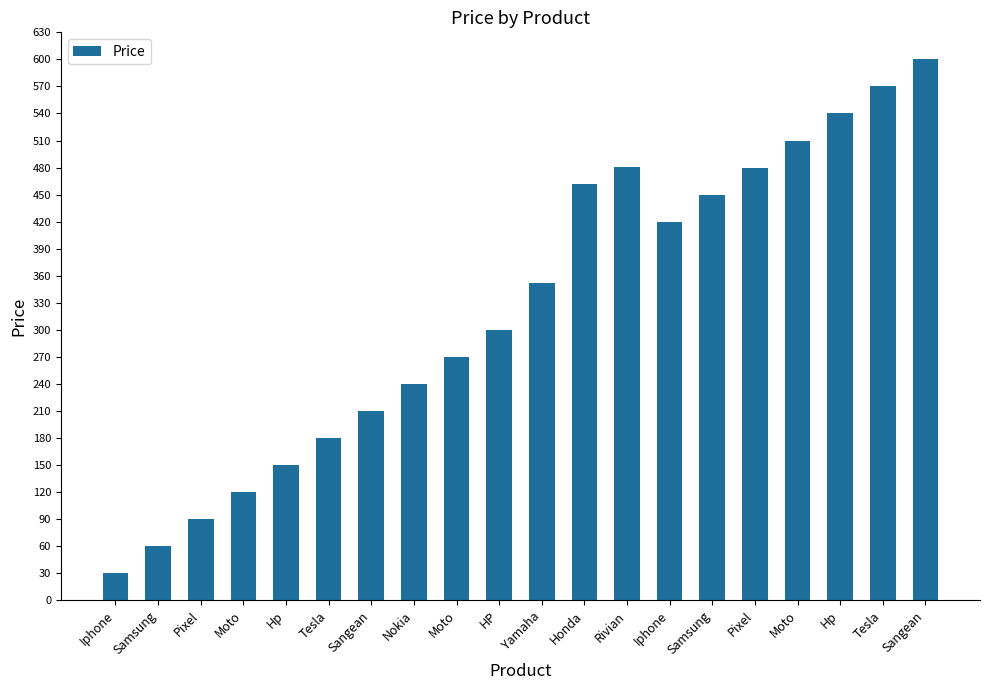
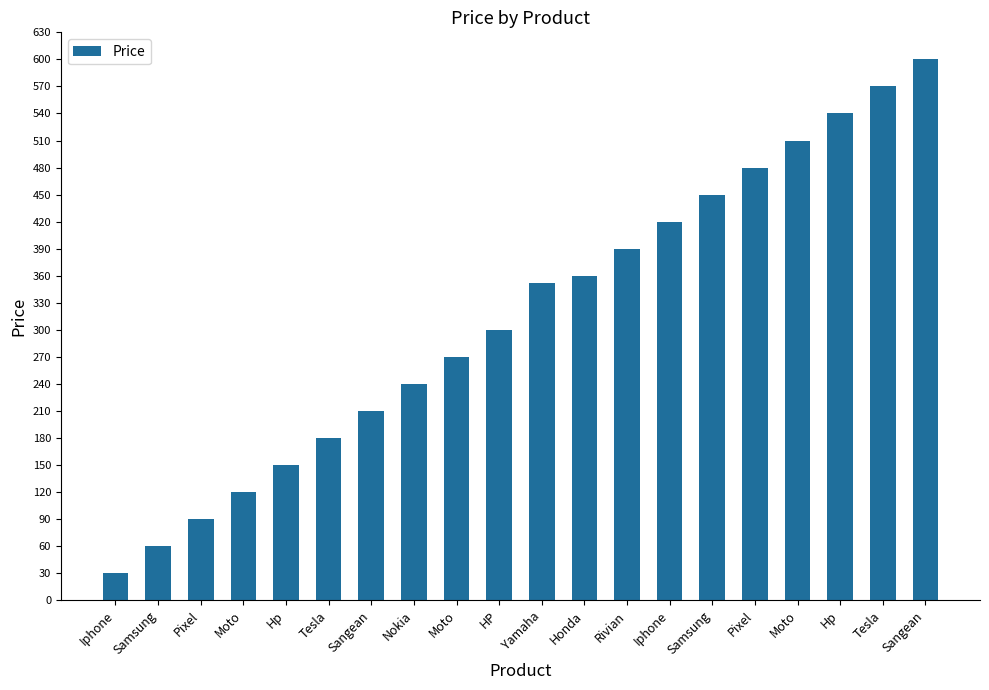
  {
    "Nokia": 240,
    "HP": 300,
    "Yamaha": 350,
-   "Honda": 460,
-   "Rivian": 480
+   "Honda": 360,
+   "Rivian": 390
  }
